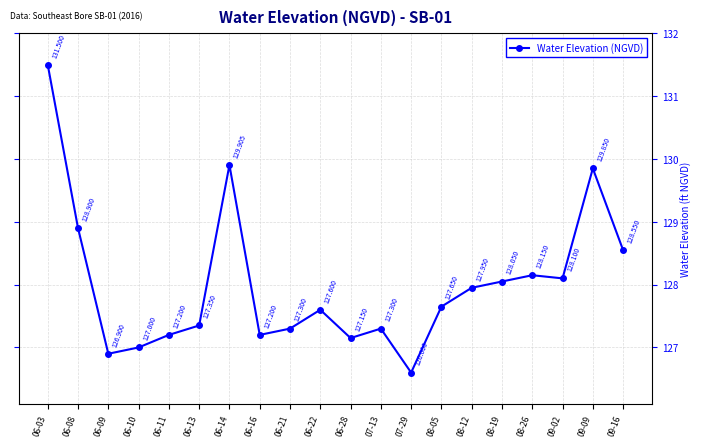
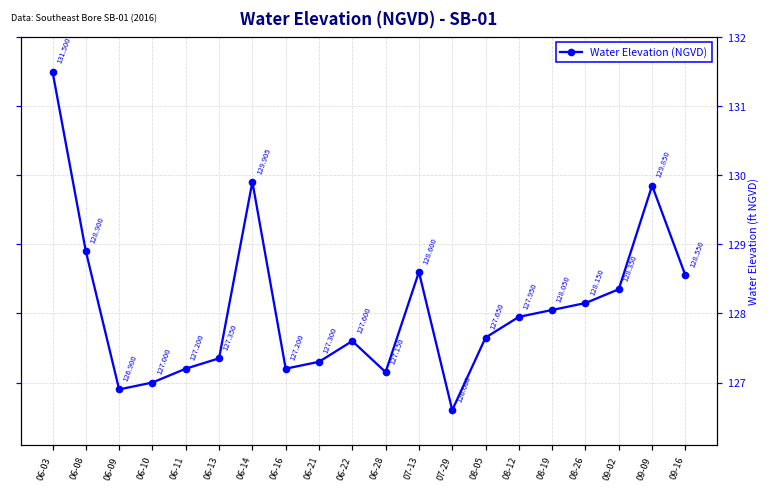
  {
    "06-03": 131.500,
    "06-08": 128.900,
    "06-09": 126.900,
    "06-10": 127.000,
    "06-11": 127.200,
    "06-13": 127.350,
    "06-14": 129.905,
    "06-16": 127.200,
    "06-21": 127.300,
    "06-22": 127.600,
    "06-28": 127.150,
-   "07-13": 127.300,
+   "07-13": 128.600,
    "07-29": 126.600,
    "08-05": 127.650,
    "08-12": 127.950,
    "08-19": 128.050,
    "08-26": 128.150,
-   "09-02": 128.100,
+   "09-02": 128.350,
    "09-09": 129.850,
    "09-16": 128.550
  }
